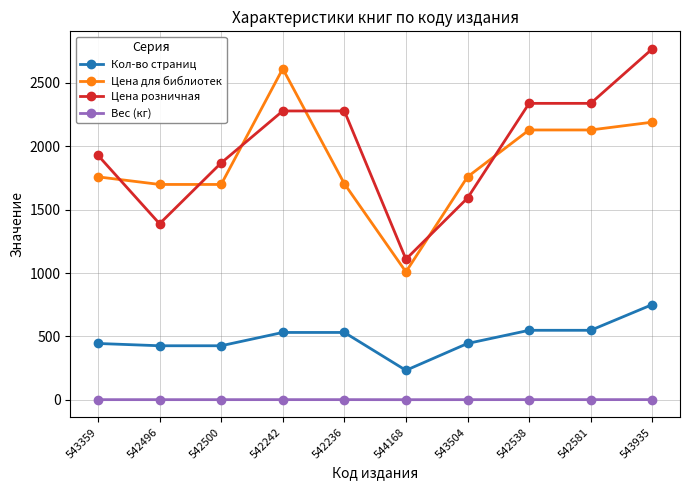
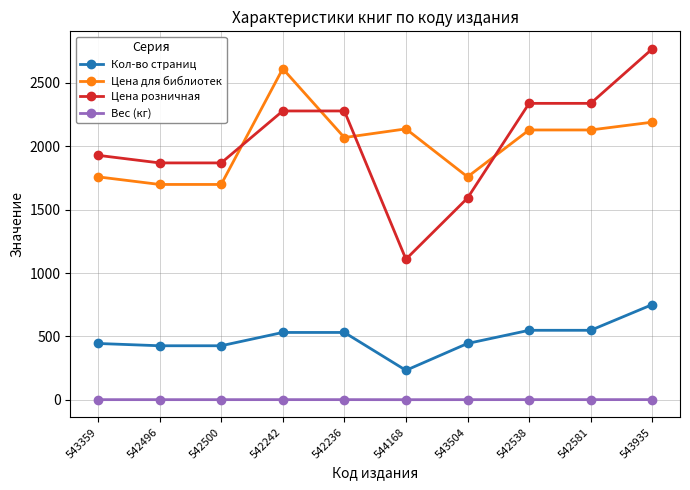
  {
    "Кол-во страниц": {
      "543359": 440,
      "542496": 430,
      "542500": 430,
      "542242": 530,
      "542236": 530,
      "544168": 230,
      "543504": 440,
      "542538": 550,
      "542581": 550,
      "543935": 750
    },
    "Цена для библиотек": {
      "543359": 1760,
      "542496": 1700,
      "542500": 1700,
      "542242": 2610,
-     "542236": 1710,
-     "544168": 1010,
+     "542236": 2070,
+     "544168": 2140,
      "543504": 1760,
      "542538": 2130,
      "542581": 2130,
      "543935": 2190
    },
    "Цена розничная": {
      "543359": 1930,
-     "542496": 1390,
+     "542496": 1870,
      "542500": 1870,
      "542242": 2280,
      "542236": 2280,
      "544168": 1110,
      "543504": 1590,
      "542538": 2340,
      "542581": 2340,
      "543935": 2770
    },
    "Вес (кг)": {
      "543359": 0,
      "542496": 0,
      "542500": 0,
      "542242": 0,
      "542236": 0,
      "544168": 0,
      "543504": 0,
      "542538": 0,
      "542581": 0,
      "543935": 0
    }
  }
